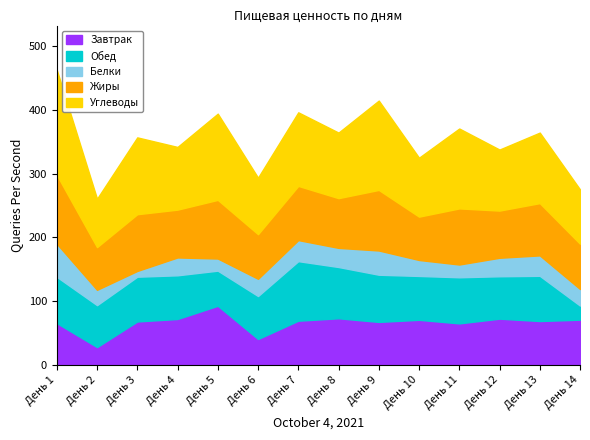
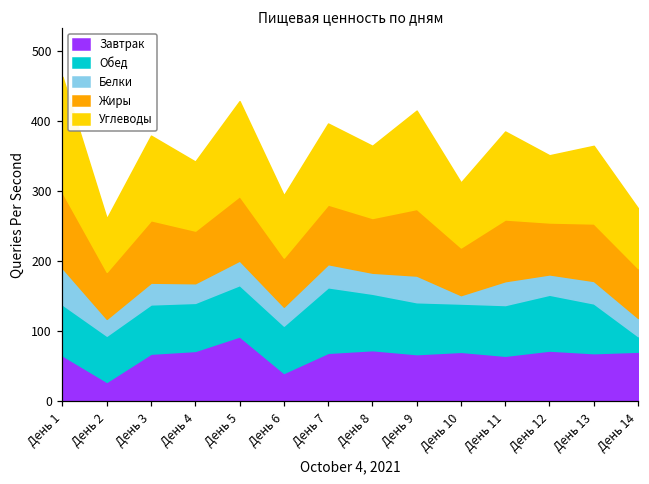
  {
    "Обед": {
-     "День 5": 60,
-     "День 12": 70
+     "День 5": 70,
+     "День 12": 80
    },
    "Белки": {
-     "День 3": 10,
-     "День 5": 20,
-     "День 10": 30,
-     "День 11": 20
+     "День 3": 30,
+     "День 5": 40,
+     "День 10": 10,
+     "День 11": 30
    }
  }
